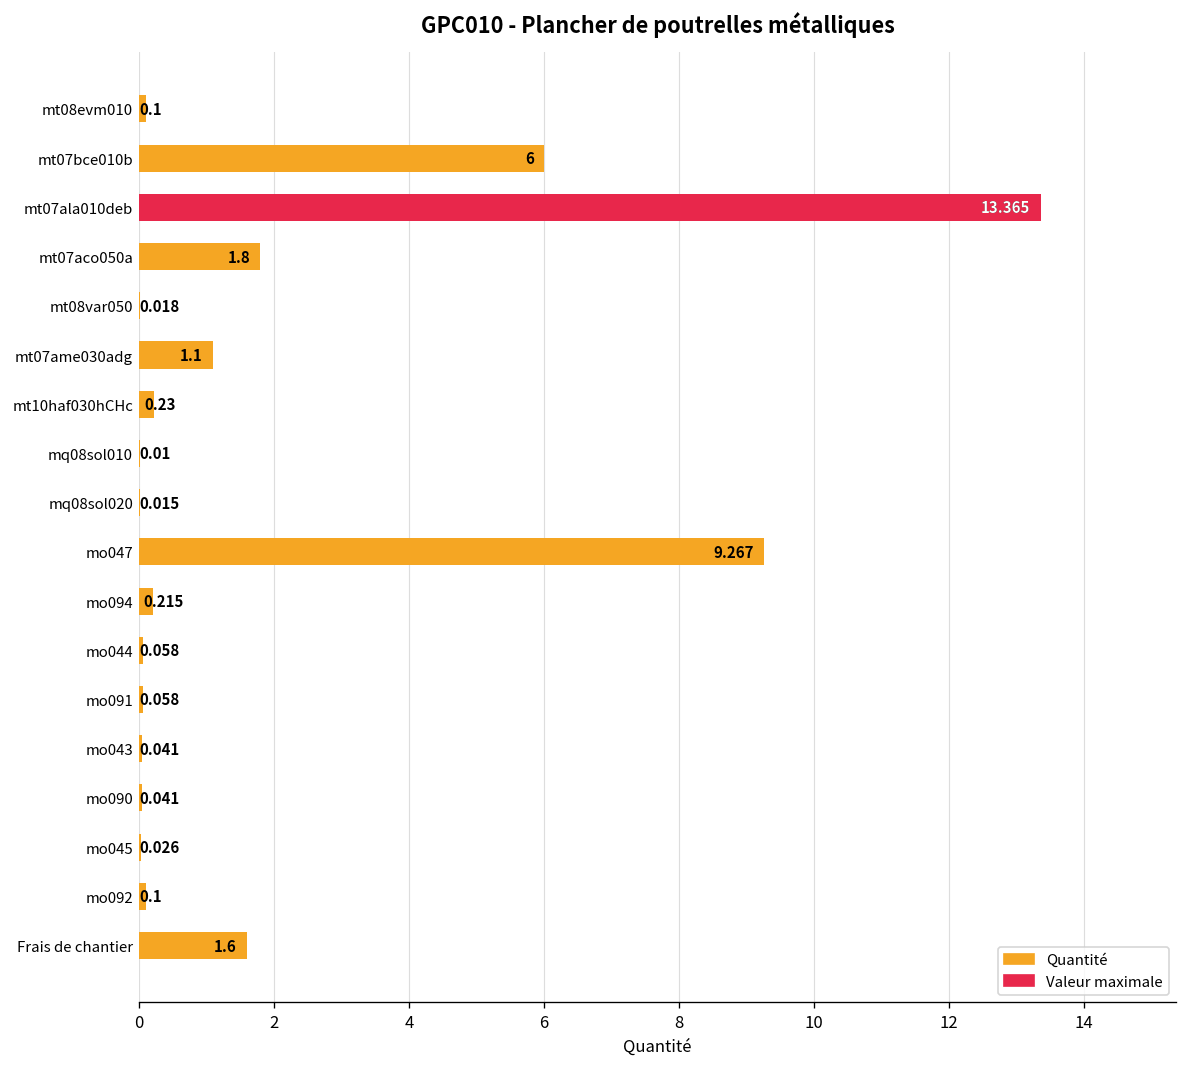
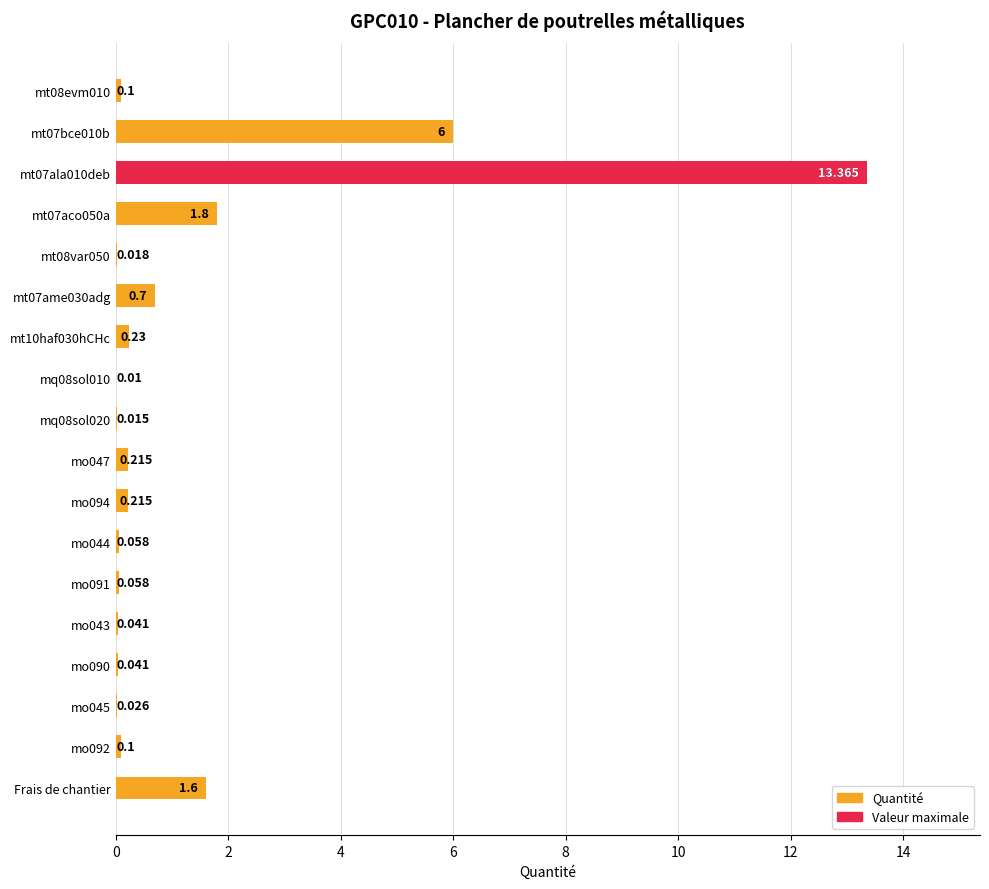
  {
    "Quantité": {
      "mt08evm010": 0.1,
      "mt07bce010b": 6,
      "mt07aco050a": 1.8,
      "mt08var050": 0.018,
-     "mt07ame030adg": 1.1,
+     "mt07ame030adg": 0.7,
      "mt10haf030hCHc": 0.23,
      "mq08sol010": 0.01,
      "mq08sol020": 0.015,
-     "mo047": 9.267,
+     "mo047": 0.215,
      "mo094": 0.215,
      "mo044": 0.058,
      "mo091": 0.058,
      "mo043": 0.041,
      "mo090": 0.041,
      "mo045": 0.026,
      "mo092": 0.1,
      "Frais de chantier": 1.6
    }
  }
